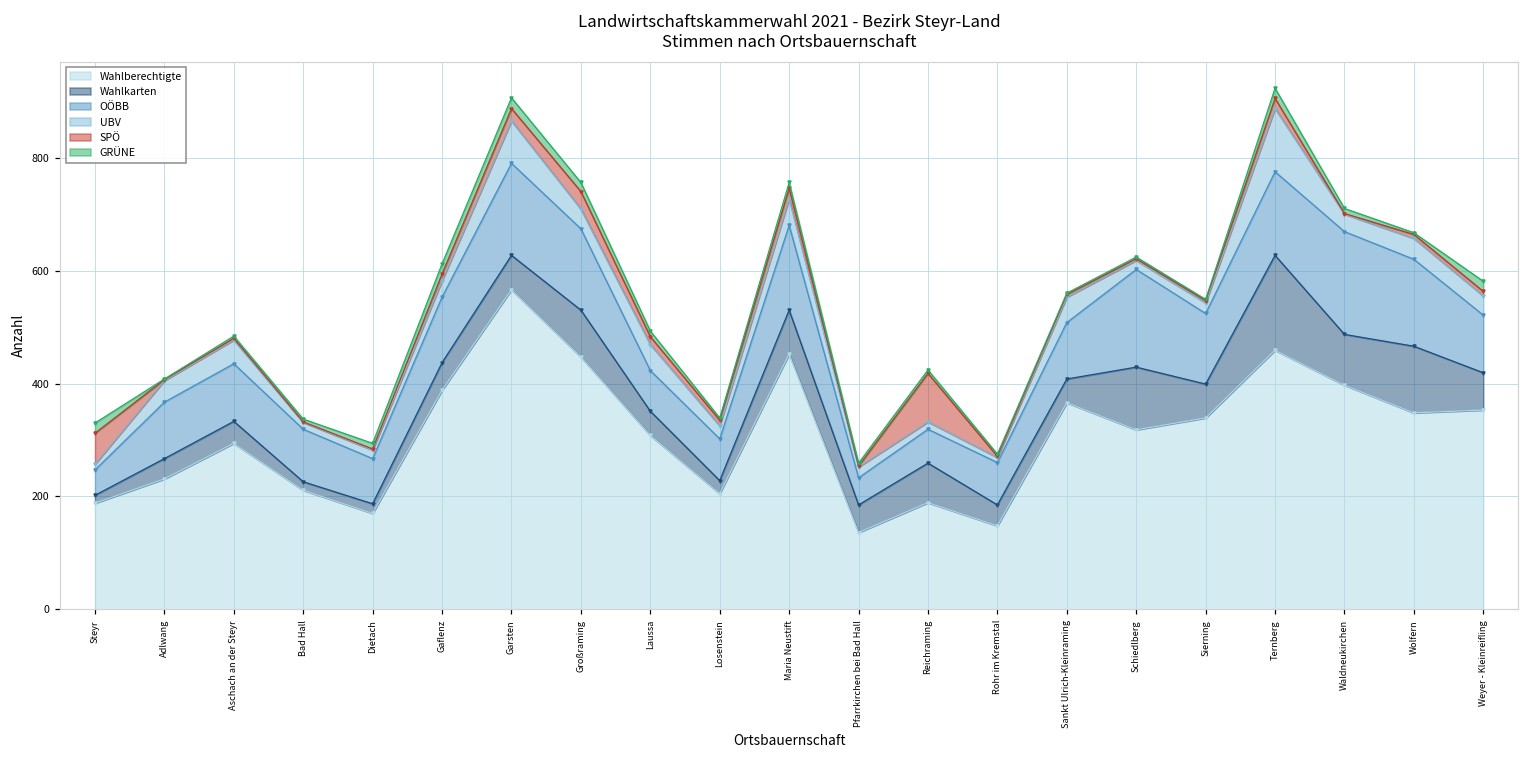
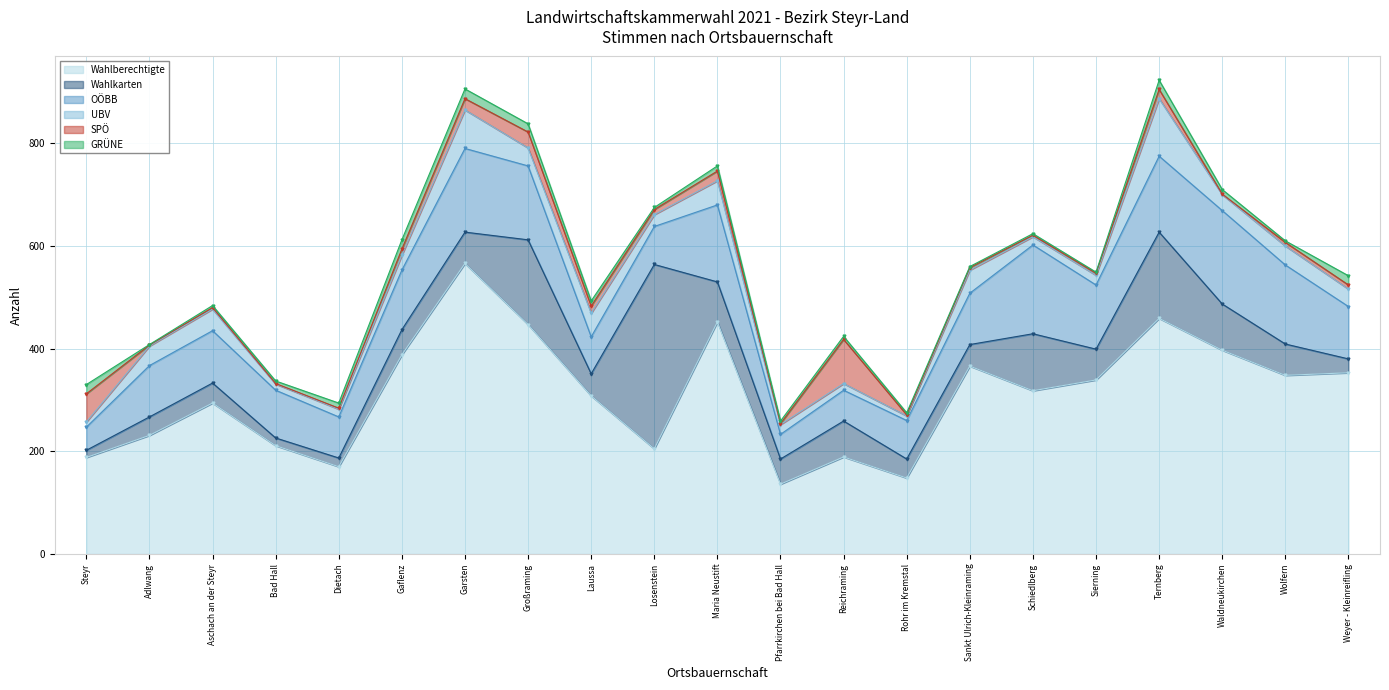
  {
    "Wahlkarten": {
      "Steyr": 10,
      "Adlwang": 40,
      "Aschach an der Steyr": 40,
      "Bad Hall": 20,
      "Dietach": 20,
      "Gaflenz": 50,
      "Garsten": 60,
-     "Großraming": 80,
+     "Großraming": 170,
      "Laussa": 40,
-     "Losenstein": 20,
+     "Losenstein": 360,
      "Maria Neustift": 80,
      "Pfarrkirchen bei Bad Hall": 50,
      "Reichraming": 70,
      "Rohr im Kremstal": 40,
      "Sankt Ulrich-Kleinraming": 40,
      "Schiedlberg": 110,
      "Sierning": 60,
      "Ternberg": 170,
      "Waldneukirchen": 90,
-     "Wolfern": 120,
-     "Weyer - Kleinreifling": 70
+     "Wolfern": 60,
+     "Weyer - Kleinreifling": 30
    },
    "SPÖ": {
      "Steyr": 60,
      "Gaflenz": 10,
      "Garsten": 20,
      "Großraming": 30,
      "Laussa": 10,
      "Maria Neustift": 20,
      "Reichraming": 90,
      "Ternberg": 20,
      "Weyer - Kleinreifling": 10
    },
    "GRÜNE": {
      "Steyr": 20,
      "Bad Hall": 10,
      "Dietach": 10,
      "Gaflenz": 20,
      "Garsten": 20,
      "Großraming": 20,
      "Laussa": 10,
      "Maria Neustift": 10,
      "Pfarrkirchen bei Bad Hall": 10,
      "Reichraming": 10,
      "Ternberg": 20,
      "Waldneukirchen": 10,
      "Weyer - Kleinreifling": 20
    }
  }
